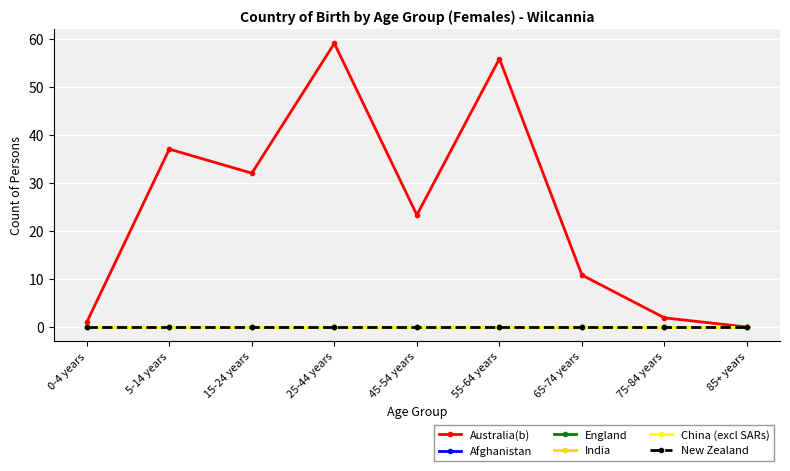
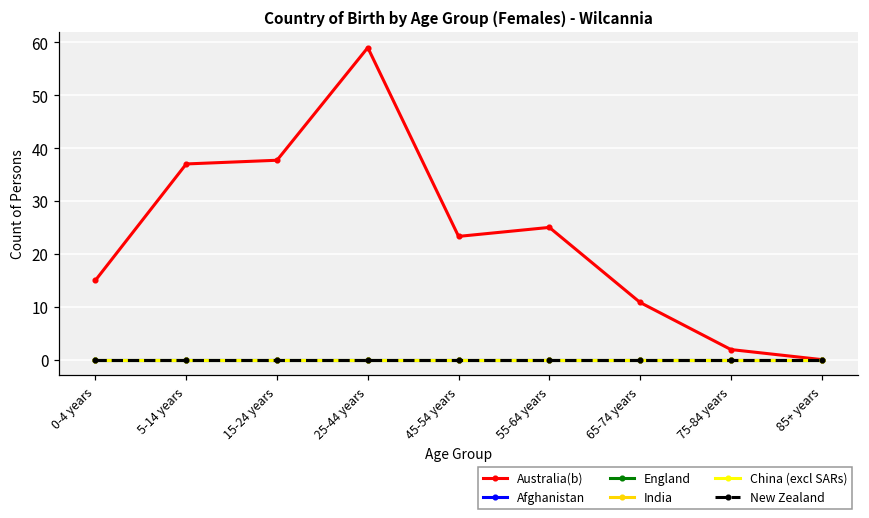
  {
    "Australia(b)": {
-     "0-4 years": 1,
+     "0-4 years": 15,
      "5-14 years": 37,
-     "15-24 years": 32,
+     "15-24 years": 38,
      "25-44 years": 59,
      "45-54 years": 23,
-     "55-64 years": 56,
+     "55-64 years": 25,
      "65-74 years": 11,
      "75-84 years": 2
    },
    "New Zealand": {
      "0-4 years": 0,
      "5-14 years": 0,
      "15-24 years": 0,
      "25-44 years": 0,
      "45-54 years": 0,
      "55-64 years": 0,
      "65-74 years": 0,
      "75-84 years": 0
    }
  }
